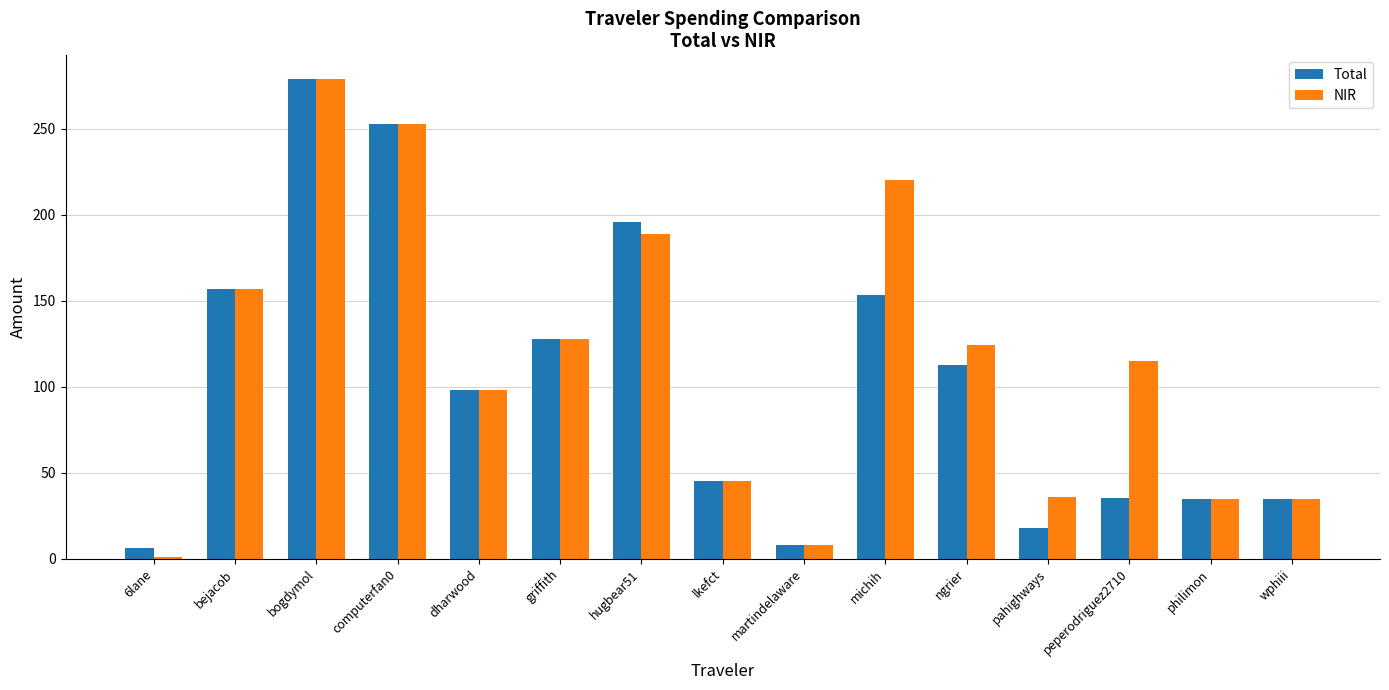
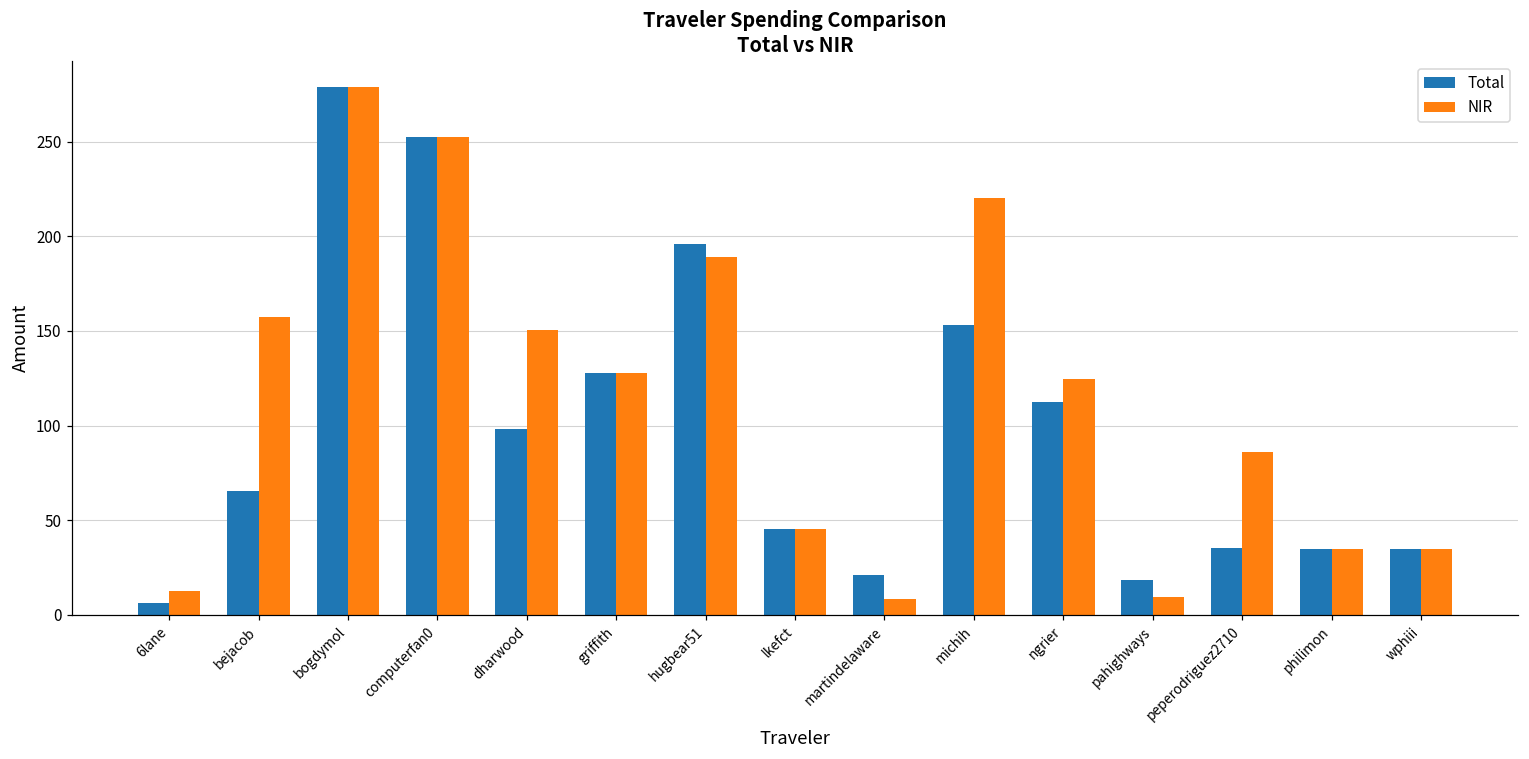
  {
    "Total": {
      "6lane": 6,
-     "bejacob": 157,
+     "bejacob": 65,
      "bogdymol": 279,
      "computerfan0": 253,
      "dharwood": 98,
      "griffith": 128,
      "hugbear51": 196,
      "lkefct": 45,
-     "martindelaware": 8,
+     "martindelaware": 21,
      "michih": 153,
      "ngrier": 113,
      "pahighways": 18,
      "peperodriguez2710": 35,
      "philimon": 34,
      "wphiii": 35
    },
    "NIR": {
-     "6lane": 1,
+     "6lane": 12,
      "bejacob": 157,
      "bogdymol": 279,
      "computerfan0": 253,
-     "dharwood": 98,
+     "dharwood": 151,
      "griffith": 128,
      "hugbear51": 189,
      "lkefct": 45,
      "martindelaware": 8,
      "michih": 220,
      "ngrier": 124,
-     "pahighways": 36,
-     "peperodriguez2710": 115,
+     "pahighways": 9,
+     "peperodriguez2710": 86,
      "philimon": 34,
      "wphiii": 35
    }
  }
